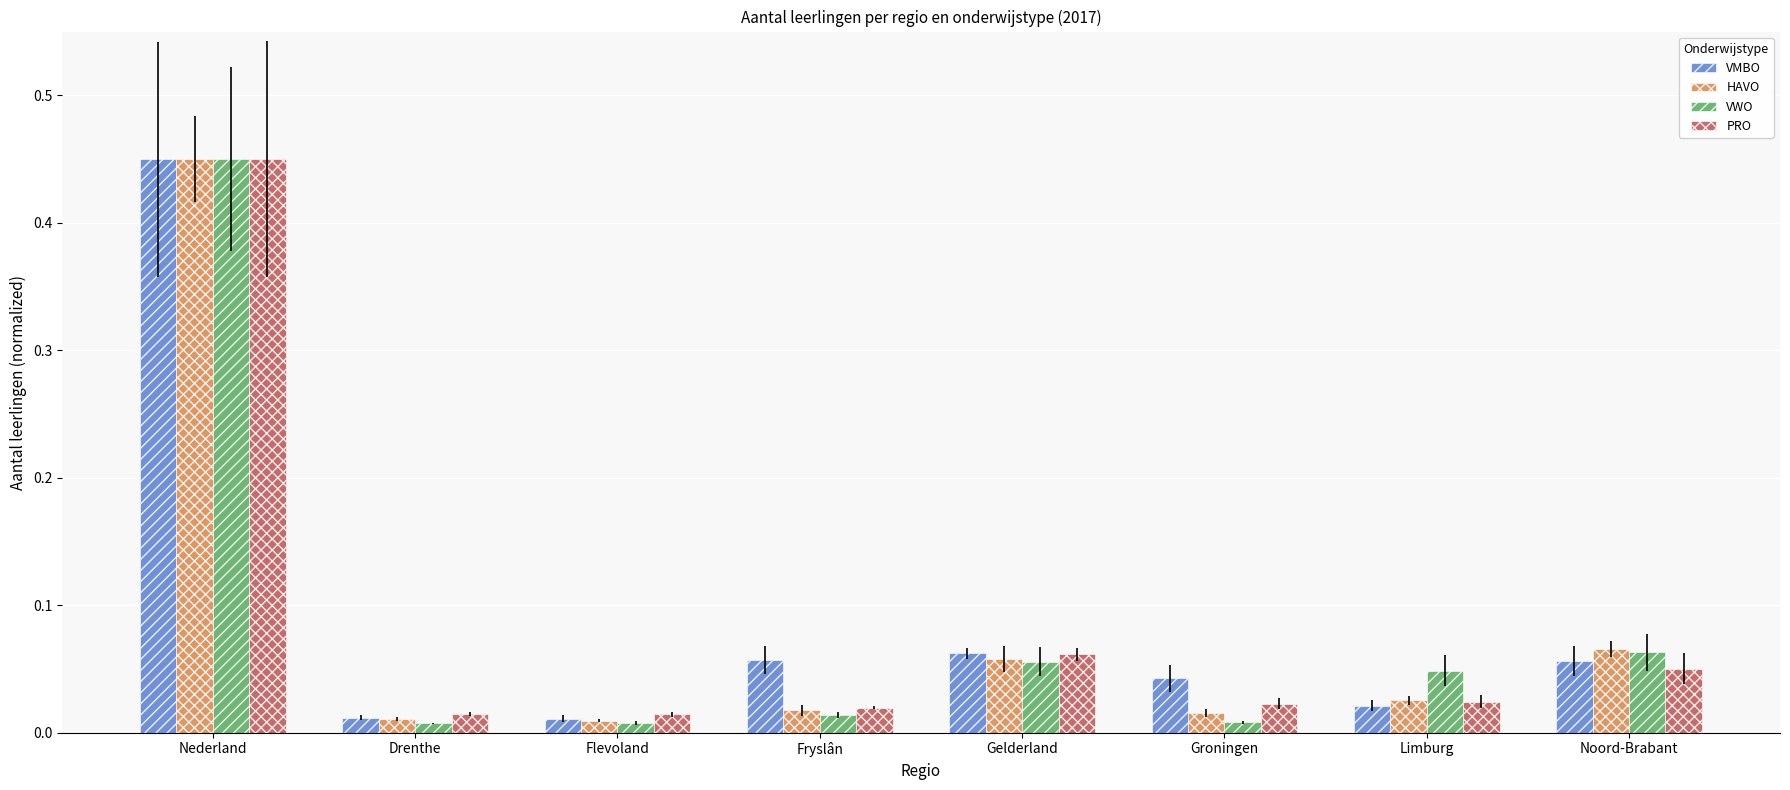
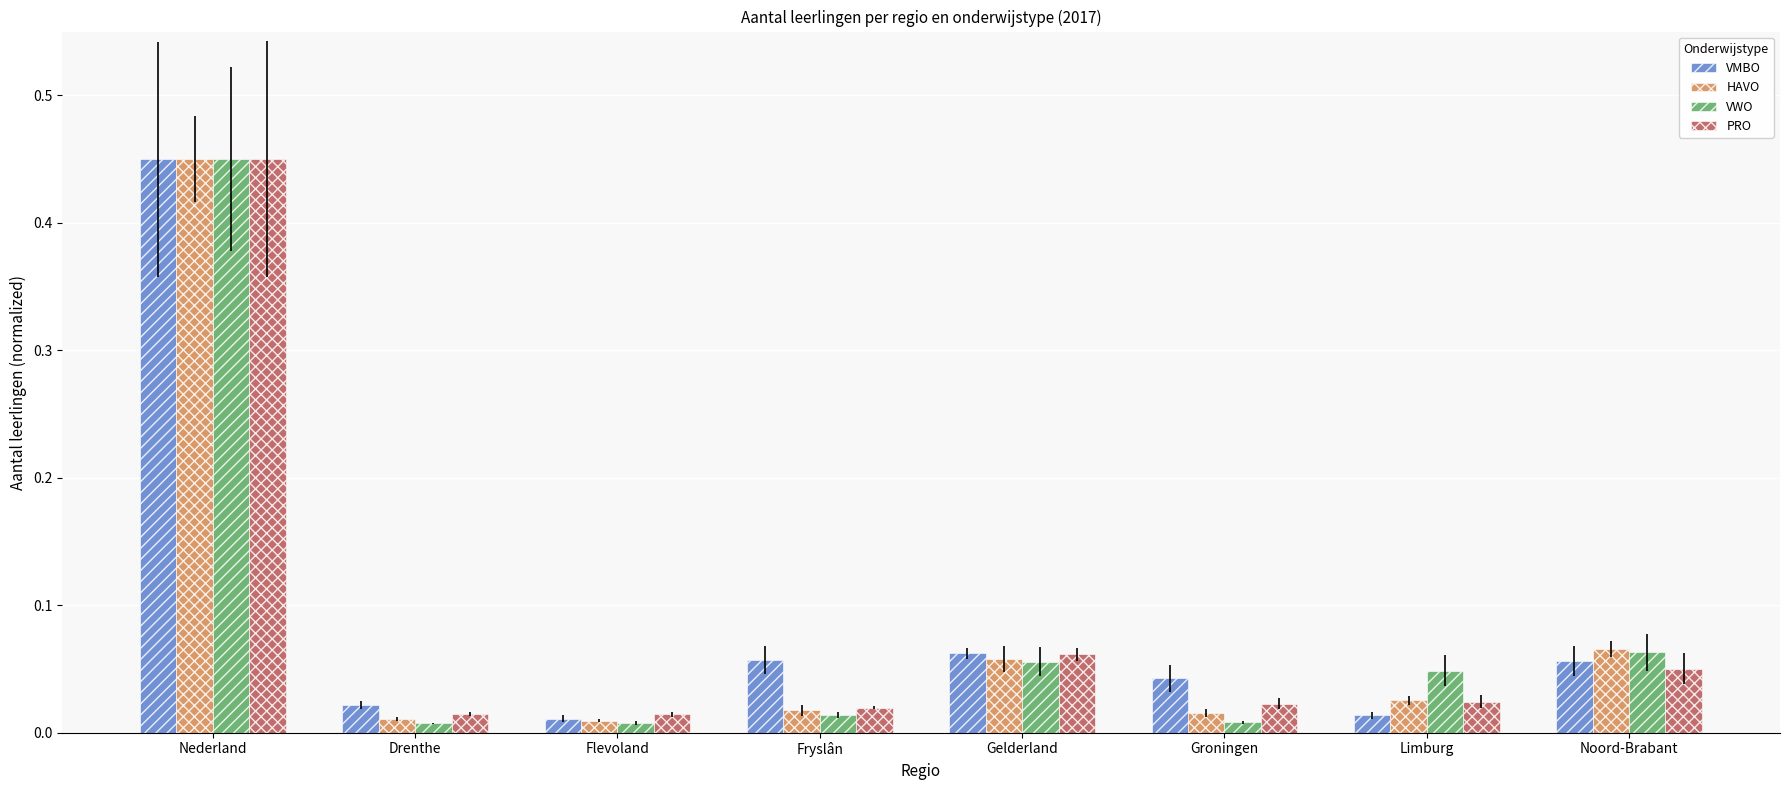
  {
    "VMBO": {
      "Nederland": 0.450,
-     "Drenthe": 0.012,
+     "Drenthe": 0.022,
      "Flevoland": 0.011,
      "Fryslân": 0.057,
      "Gelderland": 0.062,
      "Groningen": 0.043,
-     "Limburg": 0.021,
+     "Limburg": 0.014,
      "Noord-Brabant": 0.056
    },
    "VWO": {
      "Nederland": 0.450,
      "Drenthe": 0.007,
      "Flevoland": 0.008,
      "Fryslân": 0.014,
      "Gelderland": 0.056,
      "Groningen": 0.008,
      "Limburg": 0.049,
      "Noord-Brabant": 0.063
    }
  }
